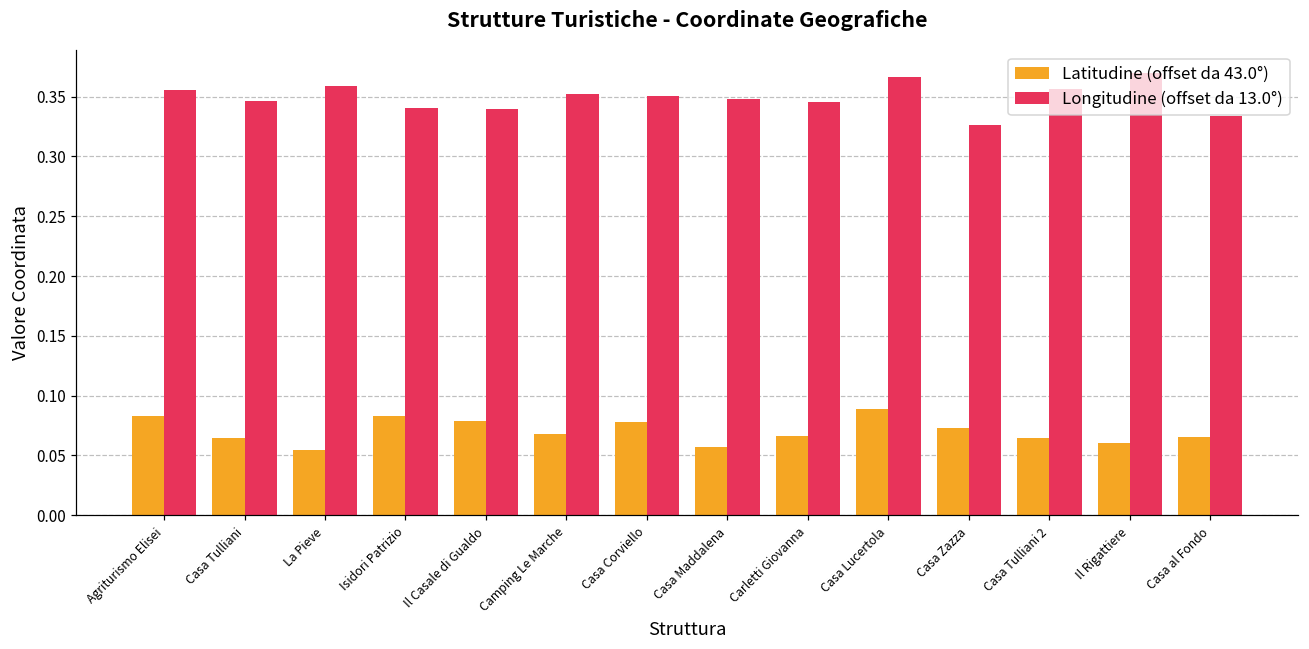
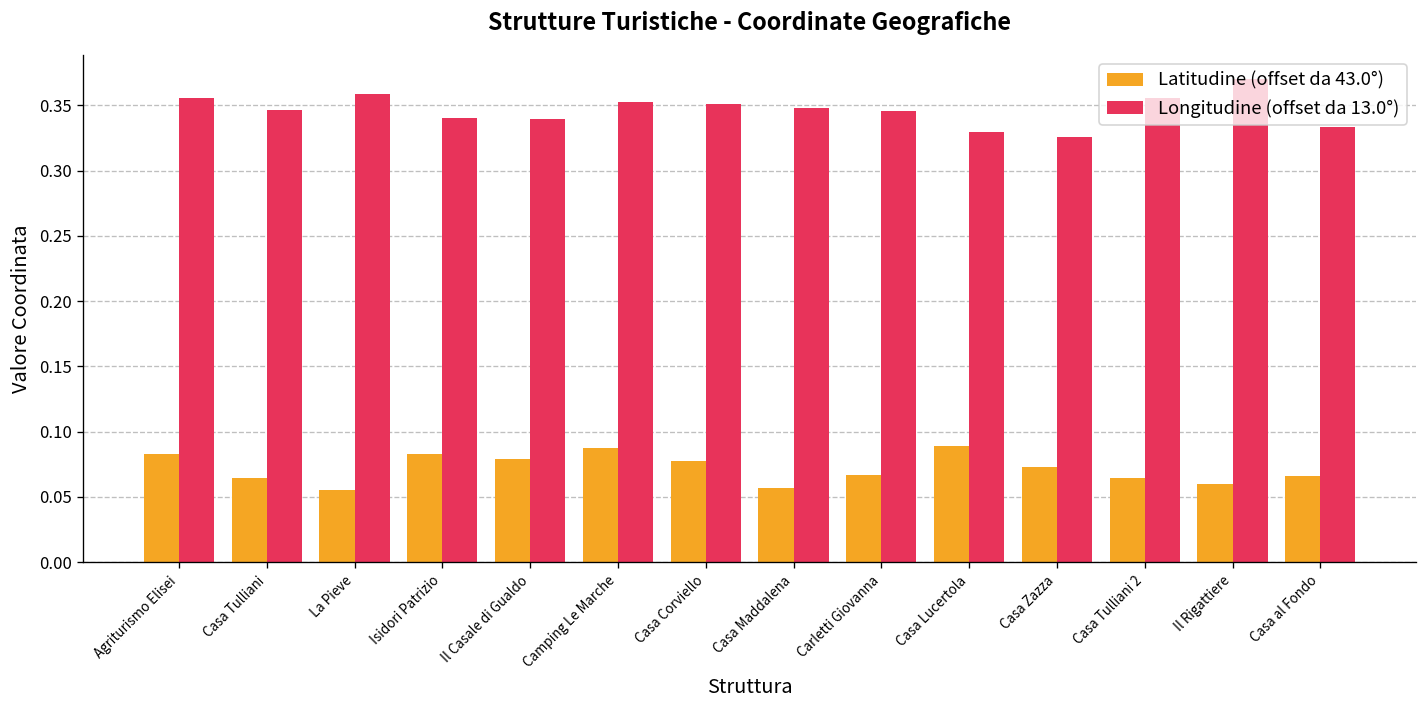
  {
    "Latitudine (offset da 43.0°)": {
      "Agriturismo Elisei": 0.083,
      "Casa Tulliani": 0.064,
      "La Pieve": 0.055,
      "Isidori Patrizio": 0.083,
      "Il Casale di Gualdo": 0.079,
-     "Camping Le Marche": 0.068,
+     "Camping Le Marche": 0.087,
      "Casa Corviello": 0.078,
      "Casa Maddalena": 0.057,
      "Carletti Giovanna": 0.067,
      "Casa Lucertola": 0.089,
      "Casa Zazza": 0.073,
      "Casa Tulliani 2": 0.064,
      "Il Rigattiere": 0.060,
      "Casa al Fondo": 0.066
    },
    "Longitudine (offset da 13.0°)": {
      "Agriturismo Elisei": 0.356,
      "Casa Tulliani": 0.346,
      "La Pieve": 0.359,
      "Isidori Patrizio": 0.341,
      "Il Casale di Gualdo": 0.340,
      "Camping Le Marche": 0.353,
      "Casa Corviello": 0.351,
      "Casa Maddalena": 0.348,
      "Carletti Giovanna": 0.346,
-     "Casa Lucertola": 0.367,
+     "Casa Lucertola": 0.329,
      "Casa Zazza": 0.326
    }
  }
